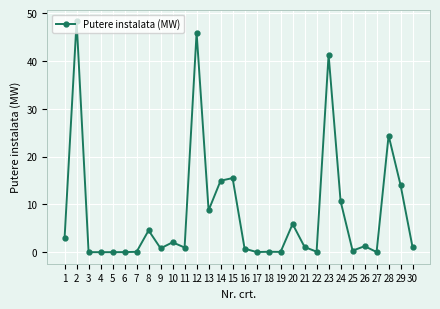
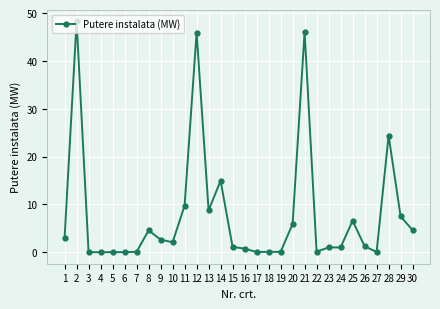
  {
    "1": 3,
    "3": 0,
    "4": 0,
    "5": 0,
    "6": 0,
    "7": 0,
    "8": 5,
-   "9": 1,
+   "9": 3,
    "10": 2,
-   "11": 1,
+   "11": 10,
    "12": 46,
    "13": 9,
    "14": 15,
-   "15": 16,
+   "15": 1,
    "16": 1,
    "17": 0,
    "18": 0,
    "19": 0,
    "20": 6,
-   "21": 1,
+   "21": 46,
    "22": 0,
-   "23": 41,
-   "24": 11,
-   "25": 0,
+   "23": 1,
+   "24": 1,
+   "25": 7,
    "26": 1,
    "27": 0,
    "28": 24,
-   "29": 14,
-   "30": 1
+   "29": 8,
+   "30": 5
  }
